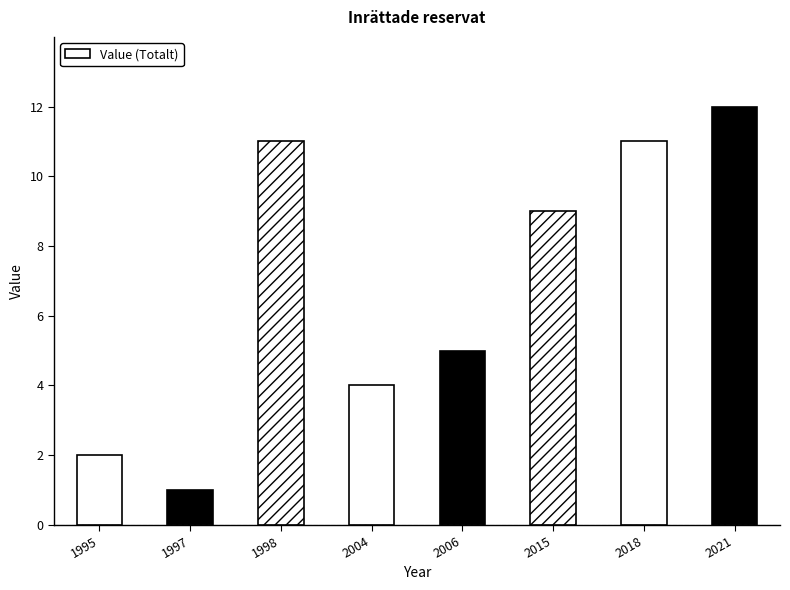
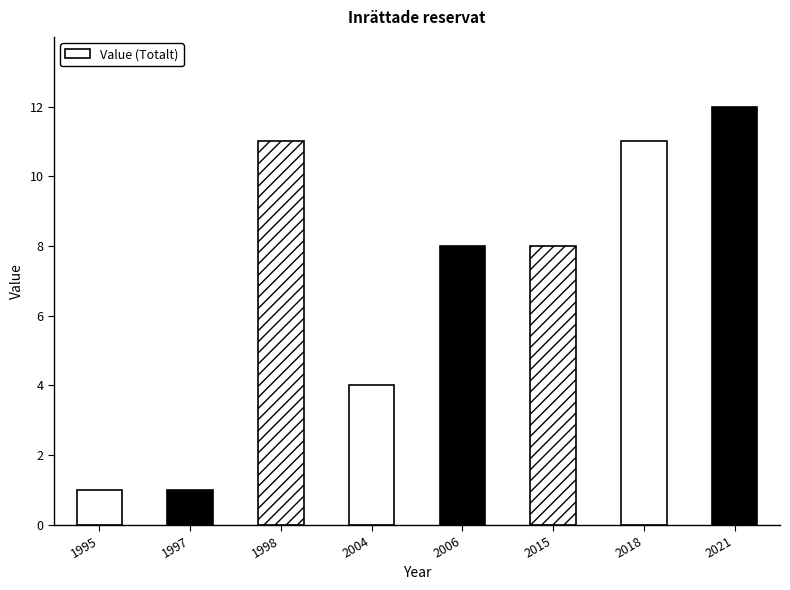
  {
-   "1995": 2,
+   "1995": 1,
    "1997": 1,
    "1998": 11,
    "2004": 4,
-   "2006": 5,
-   "2015": 9,
+   "2006": 8,
+   "2015": 8,
    "2018": 11,
    "2021": 12
  }
